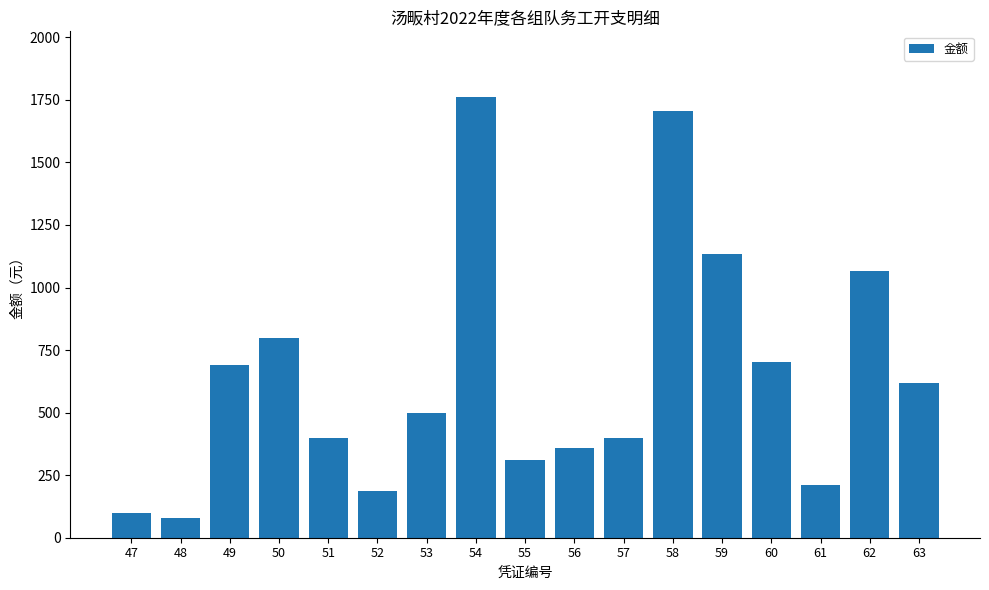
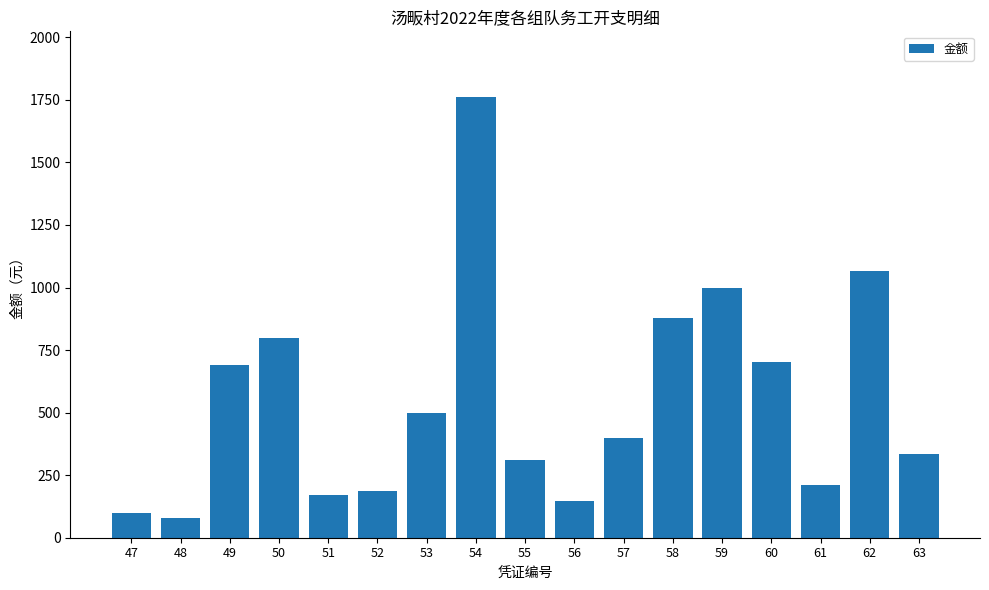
  {
    "47": 100,
    "48": 80,
    "49": 690,
    "50": 800,
-   "51": 400,
+   "51": 170,
    "52": 190,
    "53": 500,
    "54": 1760,
    "55": 310,
-   "56": 360,
+   "56": 150,
    "57": 400,
-   "58": 1710,
-   "59": 1130,
+   "58": 880,
+   "59": 1000,
    "60": 700,
    "61": 210,
    "62": 1070,
-   "63": 620
+   "63": 340
  }
